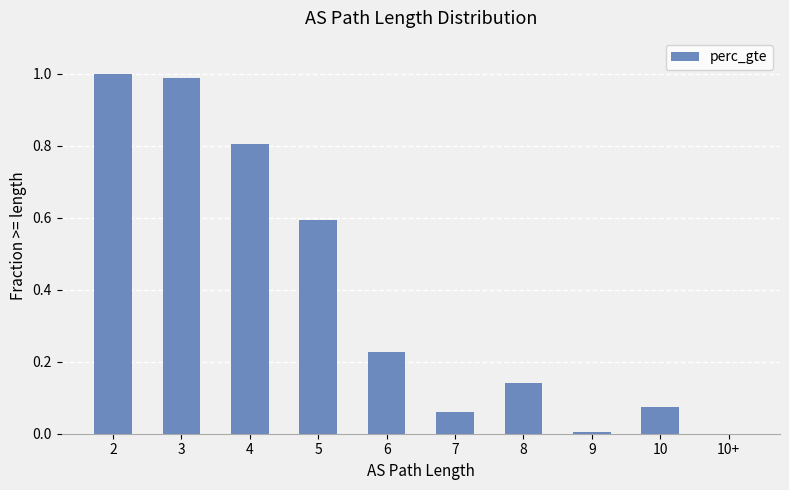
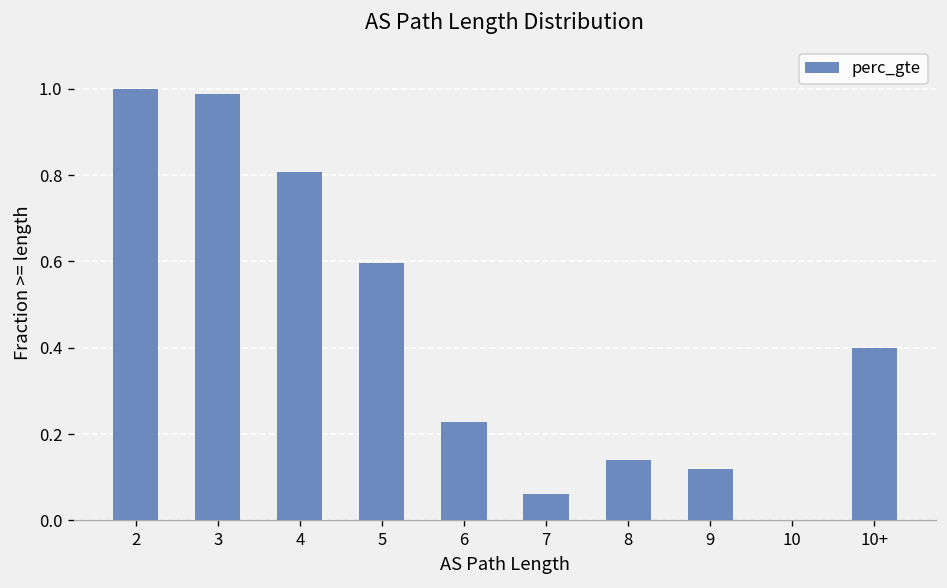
  {
    "2": 1.00,
    "3": 0.99,
    "4": 0.81,
    "5": 0.60,
    "6": 0.23,
    "7": 0.06,
    "8": 0.14,
-   "9": 0.00,
-   "10": 0.07,
-   "10+": 0.0
+   "9": 0.12,
+   "10": 0.00,
+   "10+": 0.4
  }
